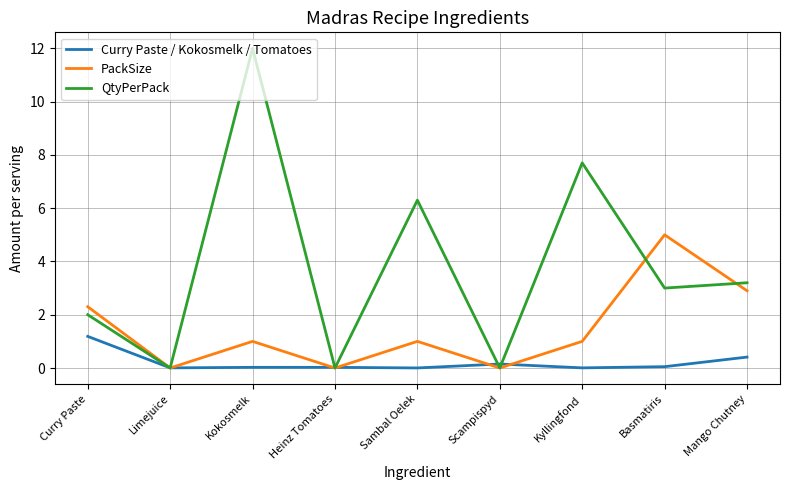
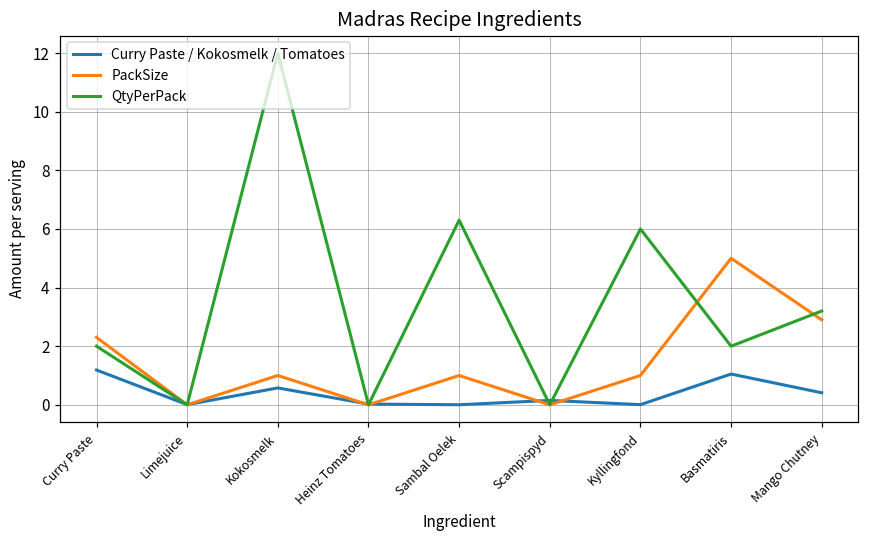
  {
    "Curry Paste / Kokosmelk / Tomatoes": {
      "Curry Paste": 1.2,
-     "Kokosmelk": 0.0,
+     "Kokosmelk": 0.6,
      "Sambal Oelek": 0.0,
      "Scampispyd": 0.2,
      "Kyllingfond": 0.0,
-     "Basmatiris": 0.1,
+     "Basmatiris": 1.1,
      "Mango Chutney": 0.4
    },
    "PackSize": {
      "Curry Paste": 2.3,
      "Kokosmelk": 1.0,
      "Sambal Oelek": 1.0,
      "Kyllingfond": 1.0,
      "Basmatiris": 5.0,
      "Mango Chutney": 2.9
    },
    "QtyPerPack": {
      "Curry Paste": 2.0,
      "Sambal Oelek": 6.3,
-     "Kyllingfond": 7.7,
-     "Basmatiris": 3,
+     "Kyllingfond": 6.0,
+     "Basmatiris": 2,
      "Mango Chutney": 3.2
    }
  }
